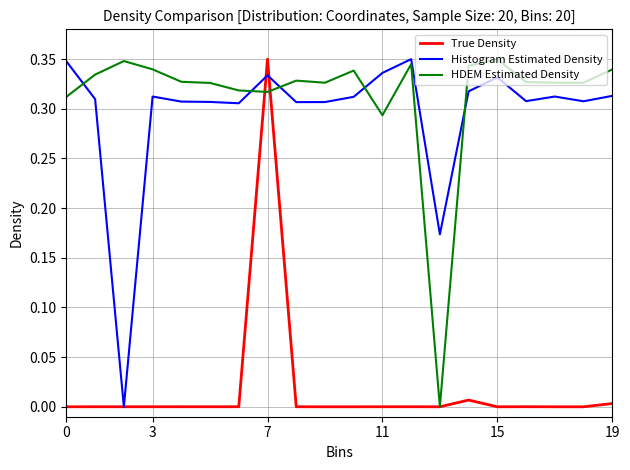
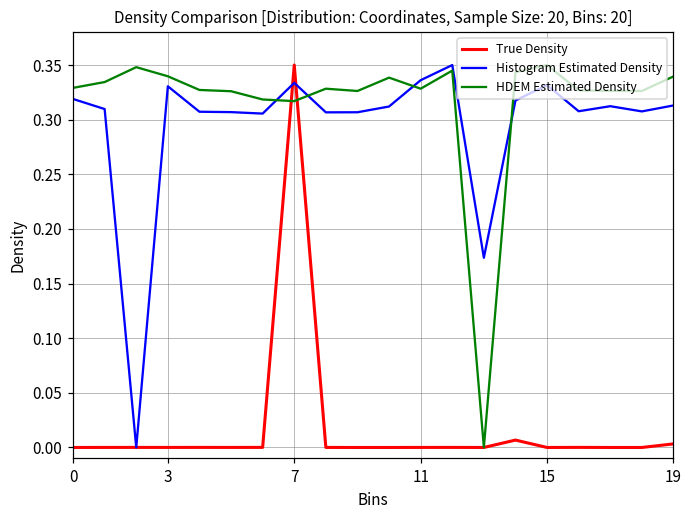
  {
    "True Density": {
      "0": 0.00,
      "3": 0.00,
      "7": 0.35,
      "11": 0.00,
      "15": 0.00,
      "19": 0.00
    },
    "Histogram Estimated Density": {
-     "0": 0.35,
-     "3": 0.31,
+     "0": 0.32,
+     "3": 0.33,
      "7": 0.33,
      "11": 0.34,
      "19": 0.31
    },
    "HDEM Estimated Density": {
-     "0": 0.31,
+     "0": 0.33,
      "3": 0.34,
      "7": 0.32,
-     "11": 0.29,
+     "11": 0.33,
      "19": 0.34
    }
  }
